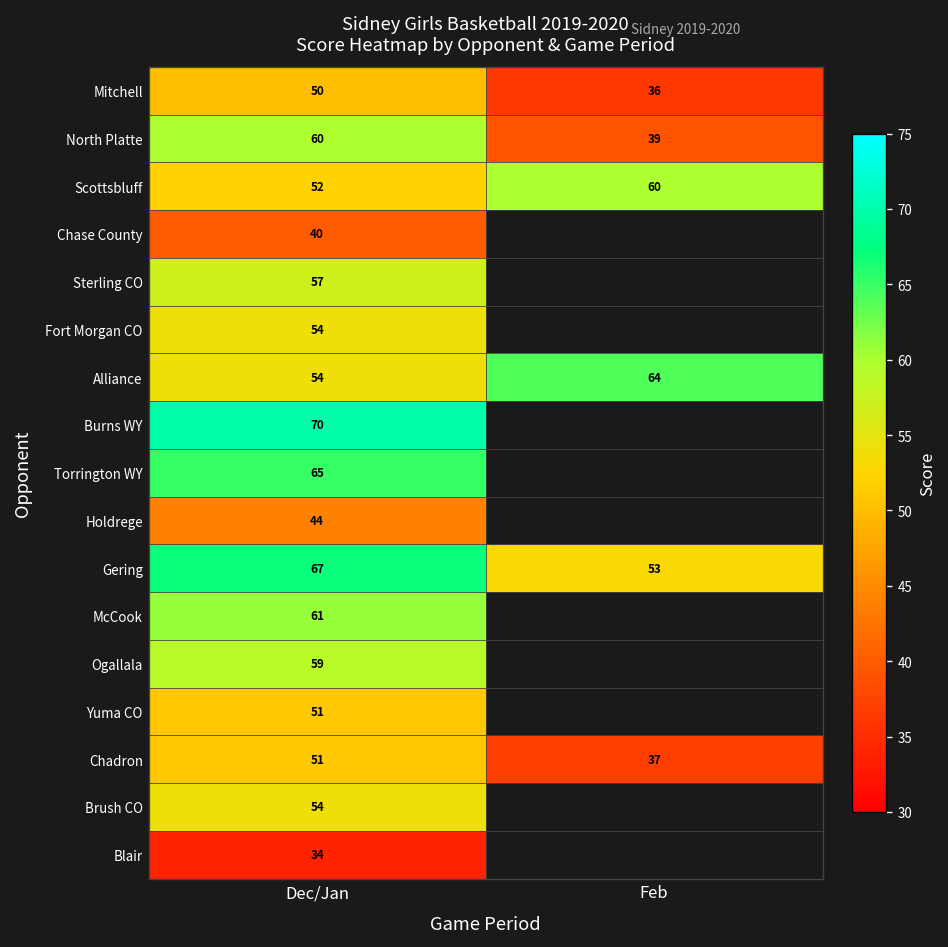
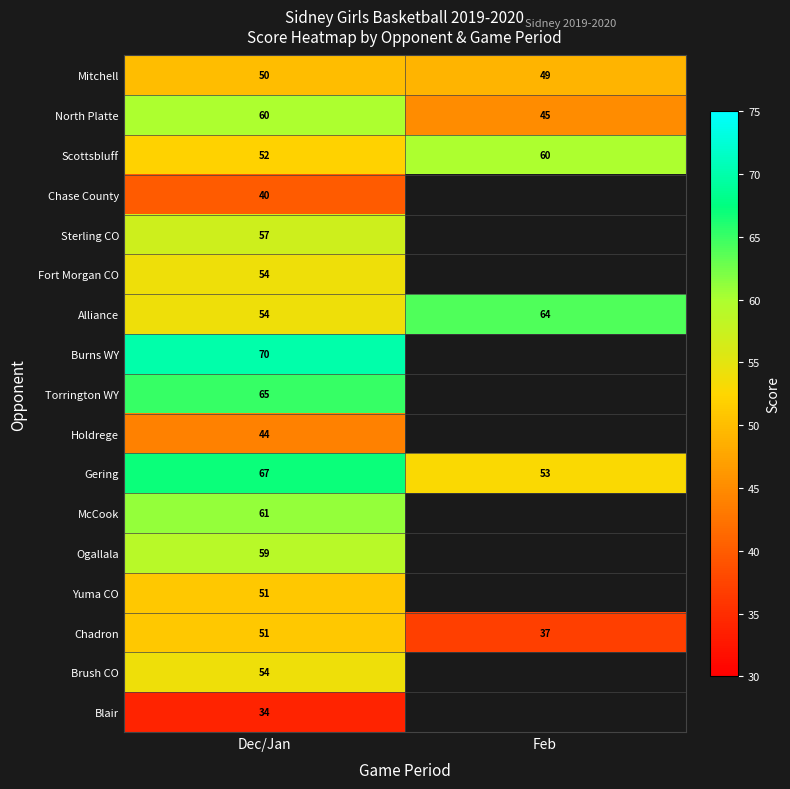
  {
    "Mitchell": {
      "Dec/Jan": 50,
-     "Feb": 36
+     "Feb": 49
    },
    "North Platte": {
      "Dec/Jan": 60,
-     "Feb": 39
+     "Feb": 45
    },
    "Scottsbluff": {
      "Dec/Jan": 52,
      "Feb": 60
    },
    "Chase County": {
      "Dec/Jan": 40
    },
    "Sterling CO": {
      "Dec/Jan": 57
    },
    "Fort Morgan CO": {
      "Dec/Jan": 54
    },
    "Alliance": {
      "Dec/Jan": 54,
      "Feb": 64
    },
    "Burns WY": {
      "Dec/Jan": 70
    },
    "Torrington WY": {
      "Dec/Jan": 65
    },
    "Holdrege": {
      "Dec/Jan": 44
    },
    "Gering": {
      "Dec/Jan": 67,
      "Feb": 53
    },
    "McCook": {
      "Dec/Jan": 61
    },
    "Ogallala": {
      "Dec/Jan": 59
    },
    "Yuma CO": {
      "Dec/Jan": 51
    },
    "Chadron": {
      "Dec/Jan": 51,
      "Feb": 37
    },
    "Brush CO": {
      "Dec/Jan": 54
    },
    "Blair": {
      "Dec/Jan": 34
    }
  }
